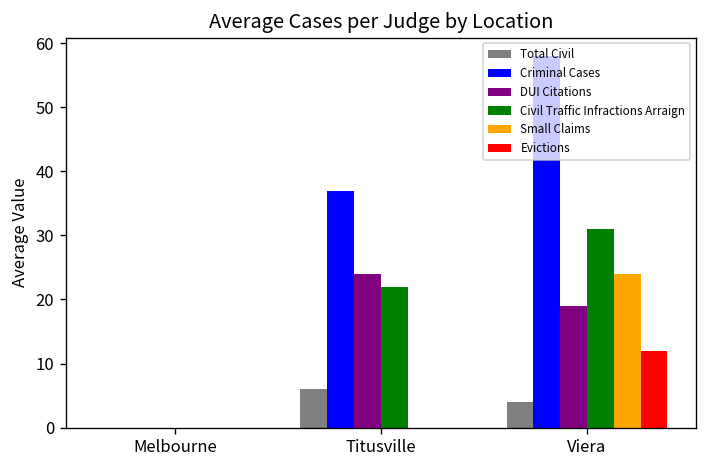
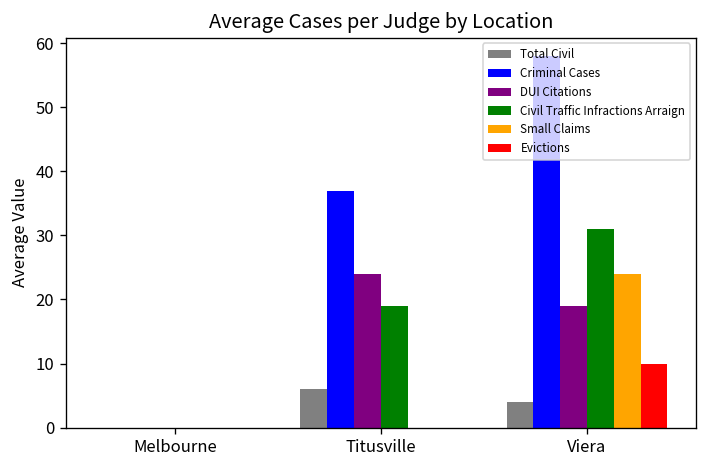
  {
    "Total Civil": {
      "Melbourne": 0,
      "Titusville": 6,
      "Viera": 4
    },
    "Criminal Cases": {
      "Melbourne": 0,
      "Titusville": 37
    },
    "DUI Citations": {
      "Melbourne": 0,
      "Titusville": 24,
      "Viera": 19
    },
    "Civil Traffic Infractions Arraign": {
      "Melbourne": 0,
-     "Titusville": 22,
+     "Titusville": 19,
      "Viera": 31
    },
    "Small Claims": {
      "Melbourne": 0,
      "Titusville": 0,
      "Viera": 24
    },
    "Evictions": {
      "Melbourne": 0,
      "Titusville": 0,
-     "Viera": 12
+     "Viera": 10
    }
  }
